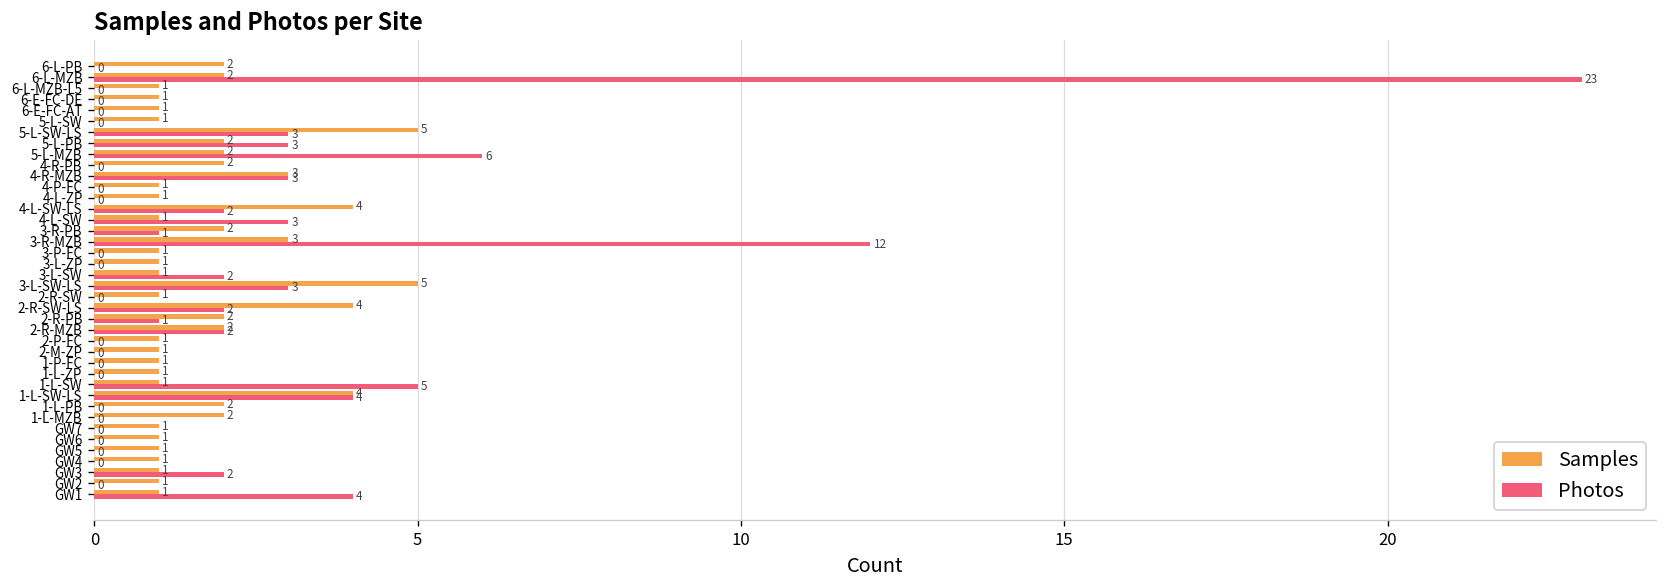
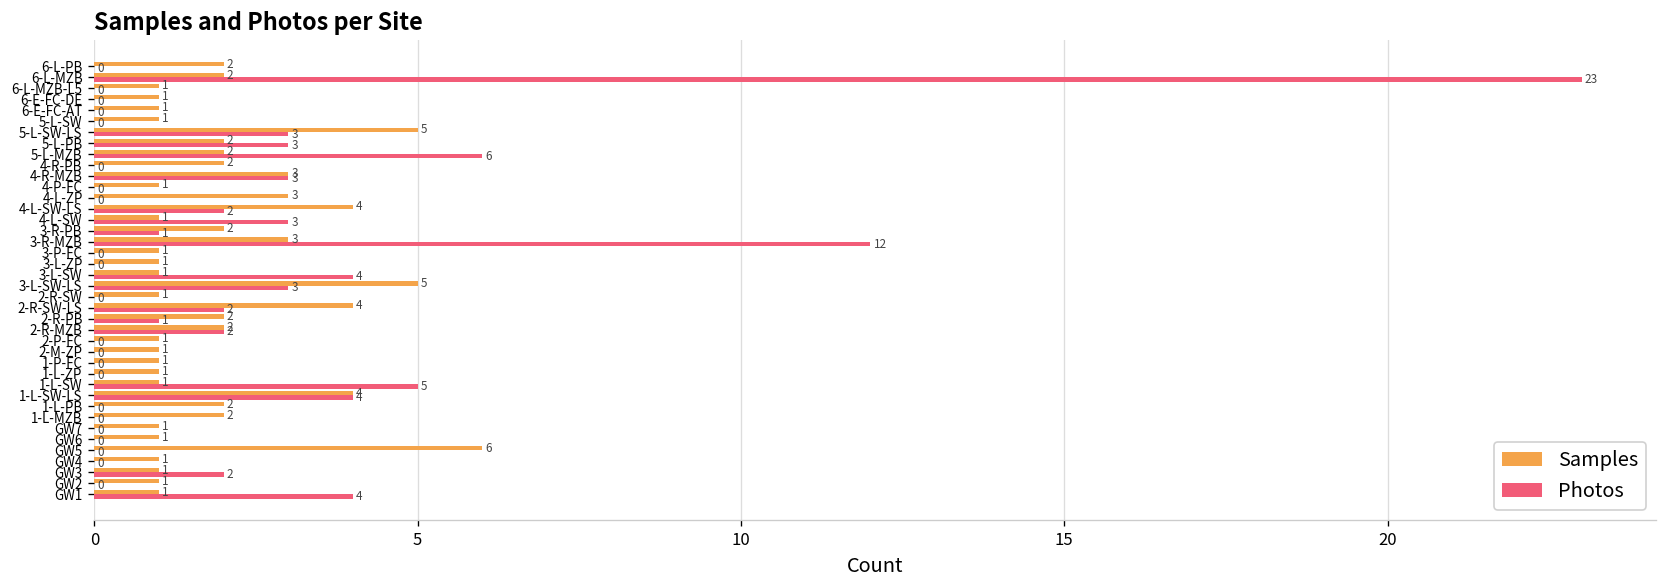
  {
    "Samples": {
      "6-L-PB": 2,
      "6-L-MZB": 2,
      "6-L-MZB-L5": 1,
      "6-E-FC-DE": 1,
      "6-E-FC-AT": 1,
      "5-L-SW": 1,
      "5-L-SW-LS": 5,
      "5-L-PB": 2,
      "5-L-MZB": 2,
      "4-R-PB": 2,
      "4-P-FC": 1,
-     "4-L-ZP": 1,
+     "4-L-ZP": 3,
      "4-L-SW-LS": 4,
      "4-L-SW": 1,
      "3-R-PB": 2,
      "3-R-MZB": 3,
      "3-P-FC": 1,
      "3-L-ZP": 1,
      "3-L-SW": 1,
      "3-L-SW-LS": 5,
      "2-R-SW": 1,
      "2-R-SW-LS": 4,
      "2-P-FC": 1,
      "2-M-ZP": 1,
      "1-P-FC": 1,
      "1-L-ZP": 1,
      "1-L-SW": 1,
      "1-L-PB": 2,
      "1-L-MZB": 2,
      "GW7": 1,
      "GW6": 1,
-     "GW5": 1,
+     "GW5": 6,
      "GW4": 1,
      "GW3": 1,
      "GW2": 1,
      "GW1": 1
    },
    "Photos": {
      "6-L-PB": 0,
      "6-L-MZB": 23,
      "6-L-MZB-L5": 0,
      "6-E-FC-DE": 0,
      "6-E-FC-AT": 0,
      "5-L-SW": 0,
      "5-L-SW-LS": 3,
      "5-L-PB": 3,
      "5-L-MZB": 6,
      "4-R-PB": 0,
      "4-P-FC": 0,
      "4-L-ZP": 0,
      "4-L-SW-LS": 2,
      "4-L-SW": 3,
      "3-R-PB": 1,
      "3-R-MZB": 12,
      "3-P-FC": 0,
      "3-L-ZP": 0,
-     "3-L-SW": 2,
+     "3-L-SW": 4,
      "3-L-SW-LS": 3,
      "2-R-SW": 0,
      "2-R-PB": 1,
      "2-P-FC": 0,
      "2-M-ZP": 0,
      "1-P-FC": 0,
      "1-L-ZP": 0,
      "1-L-SW": 5,
      "1-L-PB": 0,
      "1-L-MZB": 0,
      "GW7": 0,
      "GW6": 0,
      "GW5": 0,
      "GW4": 0,
      "GW3": 2,
      "GW2": 0,
      "GW1": 4
    }
  }
